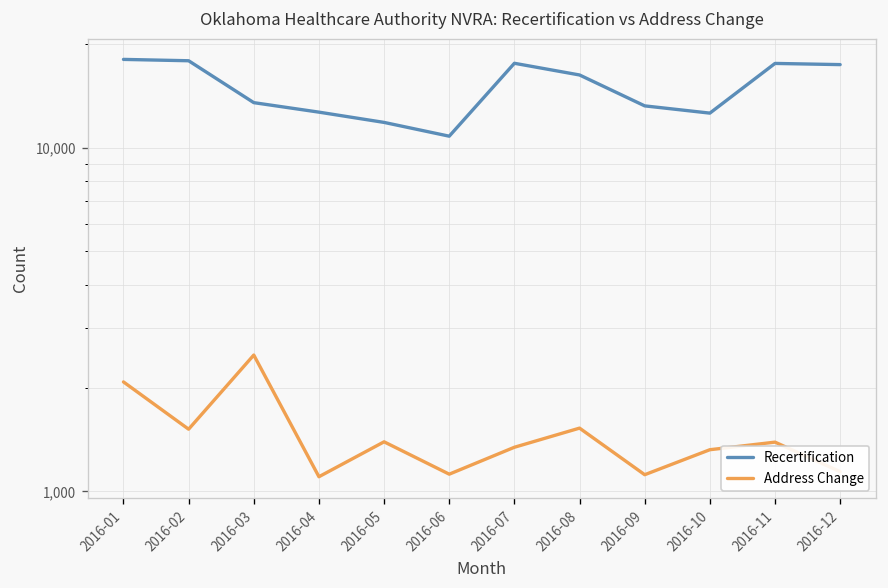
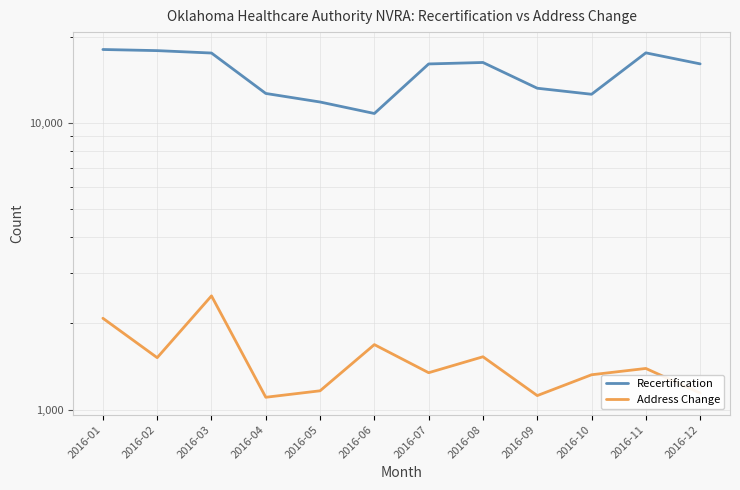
  {
    "Recertification": {
      "2016-01": "18,000",
      "2016-02": "18,000",
-     "2016-03": "14,000",
+     "2016-03": "18,000",
      "2016-04": "13,000",
      "2016-05": "11,900",
      "2016-06": "10,800",
-     "2016-07": "18,000",
+     "2016-07": "16,000",
      "2016-08": "16,000",
      "2016-09": "13,000",
      "2016-10": "13,000",
      "2016-11": "18,000",
-     "2016-12": "17,000"
+     "2016-12": "16,000"
    },
    "Address Change": {
      "2016-01": "2,100",
      "2016-02": "1,500",
      "2016-03": "2,500",
      "2016-04": "1,100",
-     "2016-05": "1,400",
-     "2016-06": "1,120",
+     "2016-05": "1,160",
+     "2016-06": "1,700",
      "2016-07": "1,300",
      "2016-08": "1,500",
      "2016-09": "1,120",
      "2016-10": "1,300",
      "2016-11": "1,400"
    }
  }
